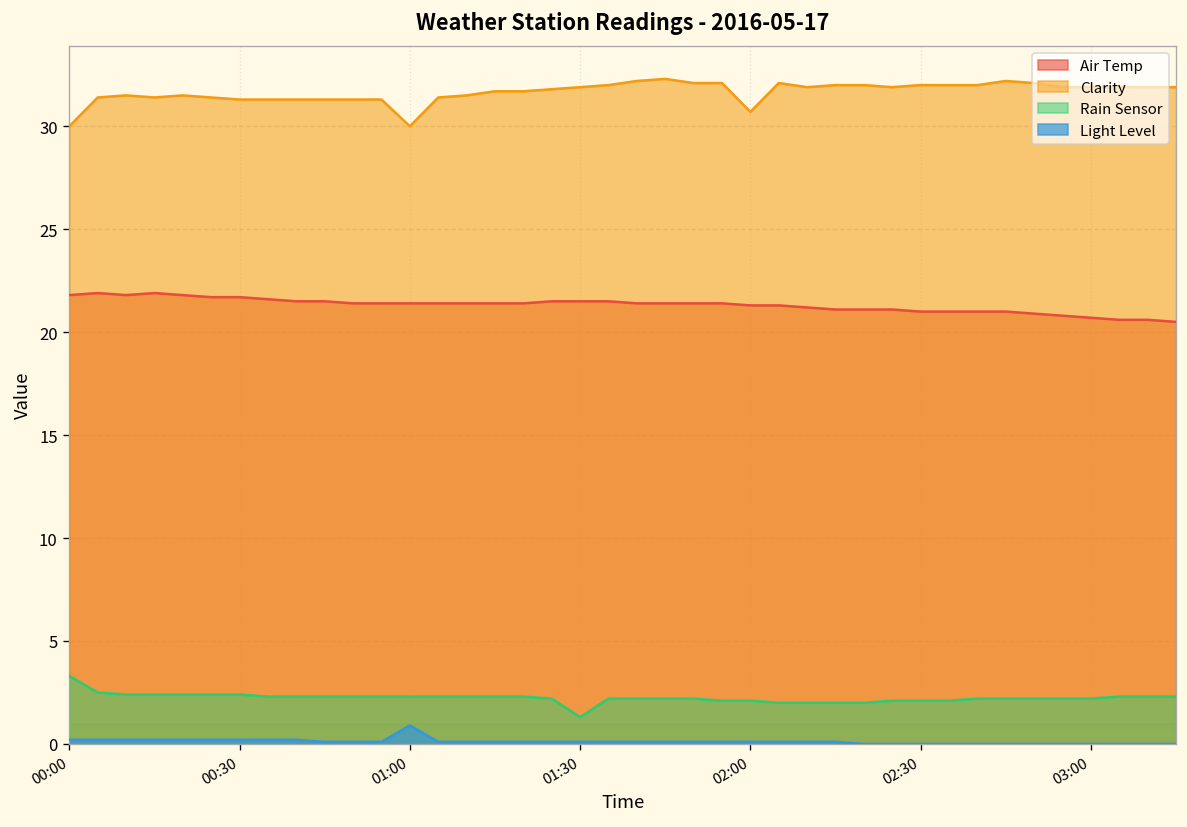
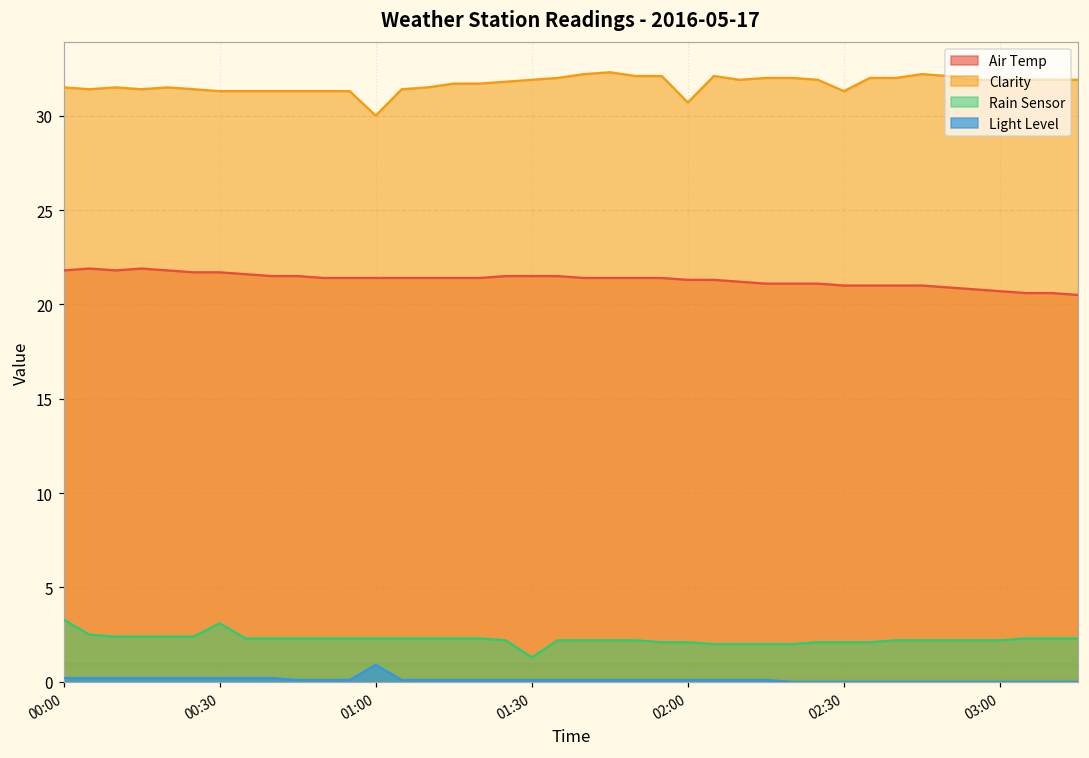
  {
    "Air Temp": {
      "00:00": 21.8,
      "00:30": 21.7,
      "01:00": 21.4,
      "01:30": 21.5,
      "02:00": 21.3,
      "02:30": 21.0,
      "03:00": 20.7
    },
    "Clarity": {
-     "00:00": 30.0,
+     "00:00": 31.5,
      "00:30": 31.3,
      "01:00": 30.0,
      "01:30": 31.9,
      "02:00": 30.7,
-     "02:30": 32.0
+     "02:30": 31.3
    },
    "Rain Sensor": {
      "00:00": 3.3,
-     "00:30": 2.4,
+     "00:30": 3.1,
      "01:00": 2.3,
      "01:30": 1.3,
      "02:00": 2.1,
      "02:30": 2.1,
      "03:00": 2.2
    },
    "Light Level": {
      "00:00": 0.2,
      "00:30": 0.2,
      "01:00": 0.9,
      "01:30": 0.1,
      "02:00": 0.1,
      "02:30": 0.0,
      "03:00": 0.0
    }
  }
